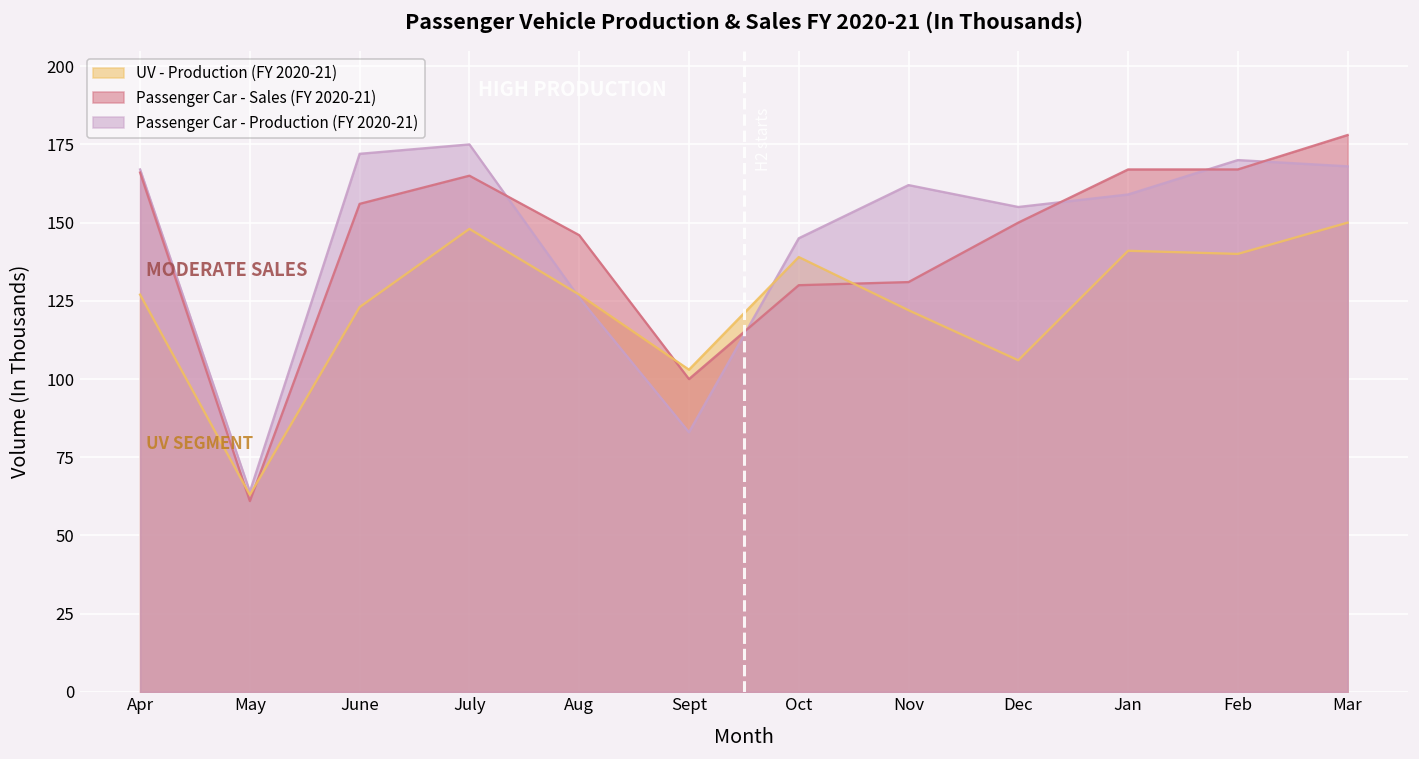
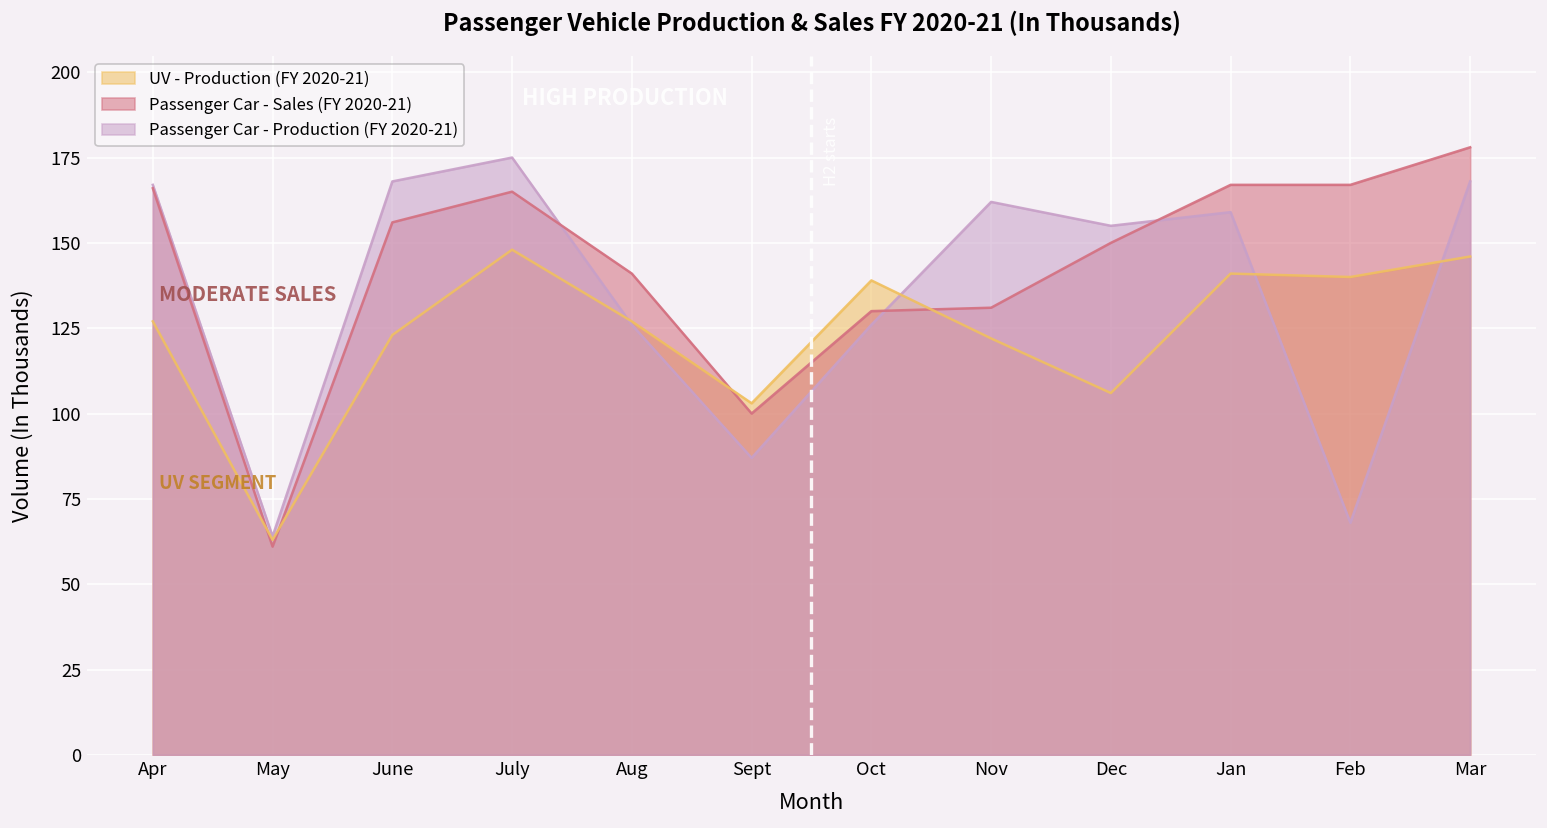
  {
    "UV - Production (FY 2020-21)": {
      "Apr": 127,
      "May": 63,
      "June": 123,
      "July": 148,
      "Aug": 127,
      "Sept": 103,
      "Oct": 139,
      "Nov": 122,
      "Dec": 106,
      "Jan": 141,
      "Feb": 140,
-     "Mar": 150
+     "Mar": 146
    },
    "Passenger Car - Sales (FY 2020-21)": {
      "Apr": 166,
      "May": 61,
      "June": 156,
      "July": 165,
-     "Aug": 146,
+     "Aug": 141,
      "Sept": 100,
      "Oct": 130,
      "Nov": 131,
      "Dec": 150,
      "Jan": 167,
      "Feb": 167,
      "Mar": 178
    },
    "Passenger Car - Production (FY 2020-21)": {
      "Apr": 167,
      "May": 64,
-     "June": 172,
+     "June": 168,
      "July": 175,
      "Aug": 126,
-     "Sept": 83,
-     "Oct": 145,
+     "Sept": 87,
+     "Oct": 126,
      "Nov": 162,
      "Dec": 155,
      "Jan": 159,
-     "Feb": 170,
+     "Feb": 68,
      "Mar": 168
    }
  }
